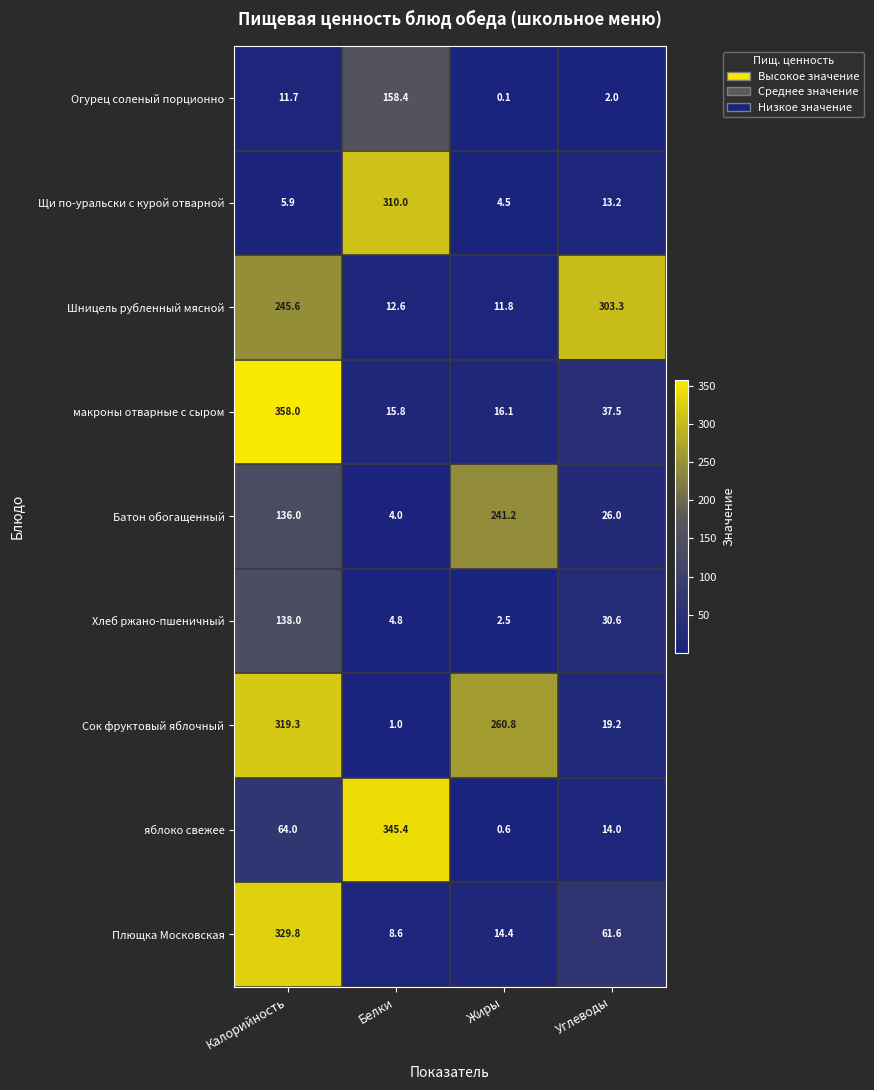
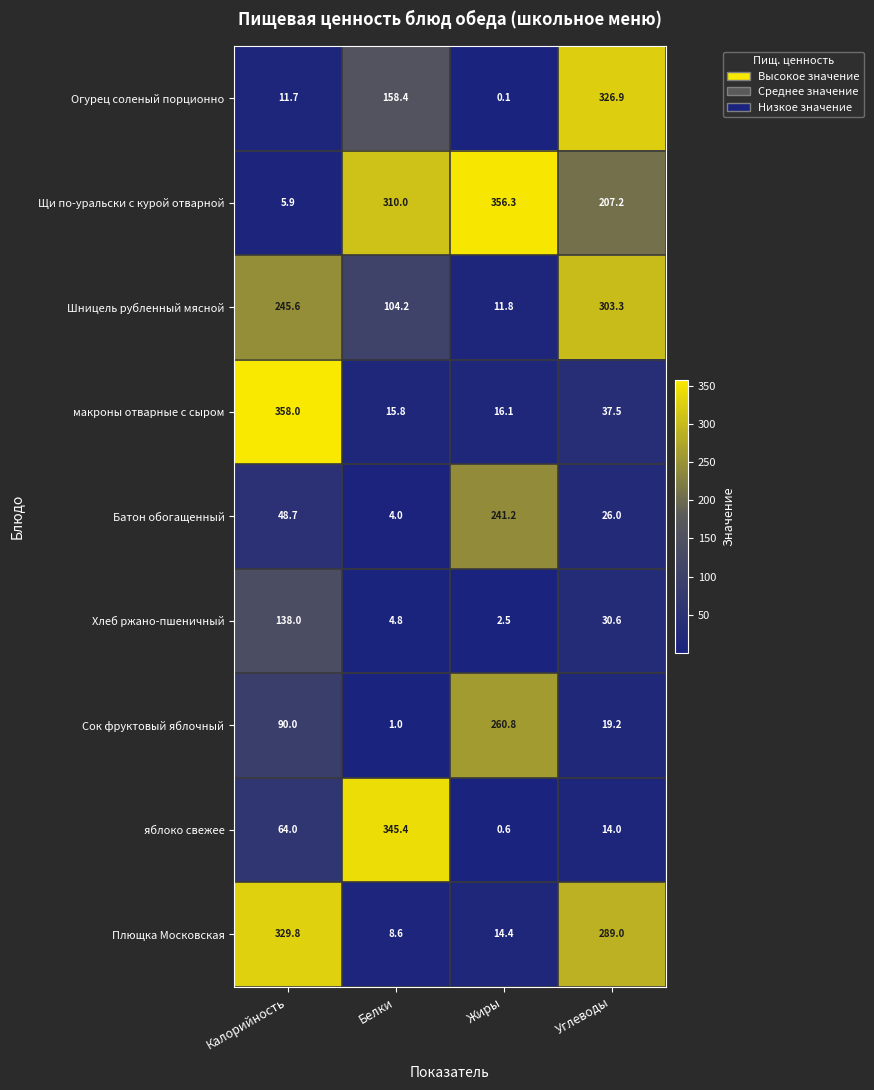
  {
    "Огурец соленый порционно": {
      "Калорийность": 11.7,
      "Белки": 158.4,
      "Жиры": 0.1,
-     "Углеводы": 2.0
+     "Углеводы": 326.9
    },
    "Щи по-уральски с курой отварной": {
      "Калорийность": 5.9,
      "Белки": 310.0,
-     "Жиры": 4.5,
-     "Углеводы": 13.2
+     "Жиры": 356.3,
+     "Углеводы": 207.2
    },
    "Шницель рубленный мясной": {
      "Калорийность": 245.6,
-     "Белки": 12.6,
+     "Белки": 104.2,
      "Жиры": 11.8,
      "Углеводы": 303.3
    },
    "макроны отварные с сыром": {
      "Калорийность": 358.0,
      "Белки": 15.8,
      "Жиры": 16.1,
      "Углеводы": 37.5
    },
    "Батон обогащенный": {
-     "Калорийность": 136.0,
+     "Калорийность": 48.7,
      "Белки": 4.0,
      "Жиры": 241.2,
      "Углеводы": 26.0
    },
    "Хлеб ржано-пшеничный": {
      "Калорийность": 138.0,
      "Белки": 4.8,
      "Жиры": 2.5,
      "Углеводы": 30.6
    },
    "Сок фруктовый яблочный": {
-     "Калорийность": 319.3,
+     "Калорийность": 90.0,
      "Белки": 1.0,
      "Жиры": 260.8,
      "Углеводы": 19.2
    },
    "яблоко свежее": {
      "Калорийность": 64.0,
      "Белки": 345.4,
      "Жиры": 0.6,
      "Углеводы": 14.0
    },
    "Плющка Московская": {
      "Калорийность": 329.8,
      "Белки": 8.6,
      "Жиры": 14.4,
-     "Углеводы": 61.6
+     "Углеводы": 289.0
    }
  }
